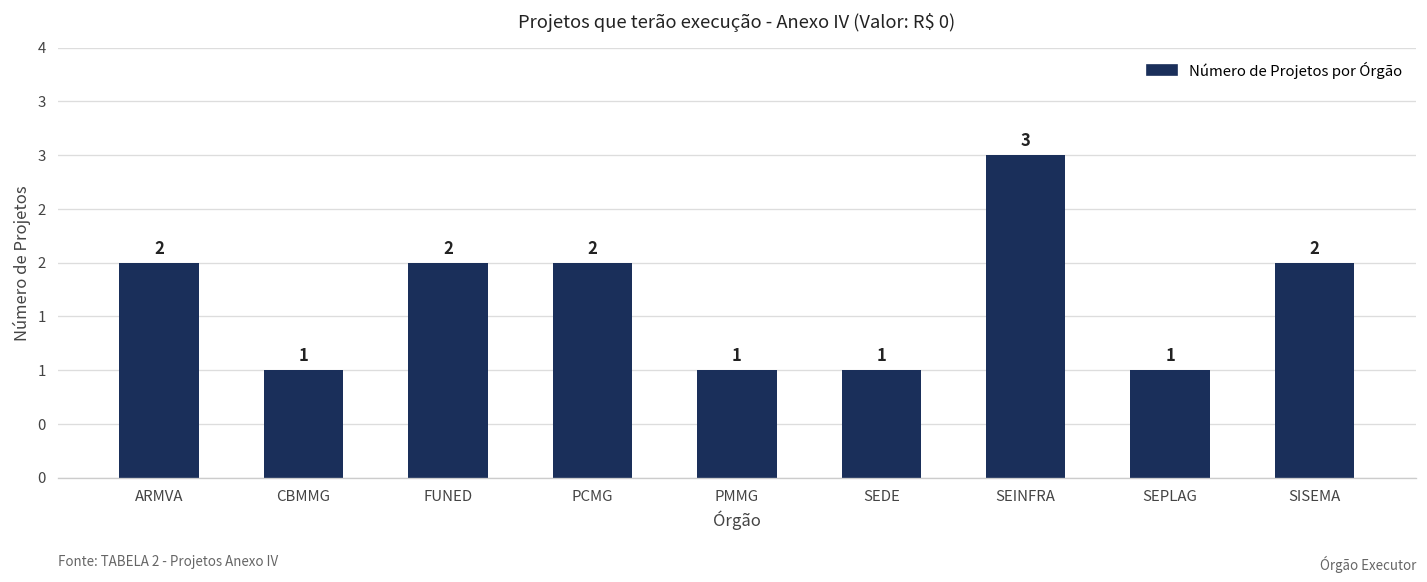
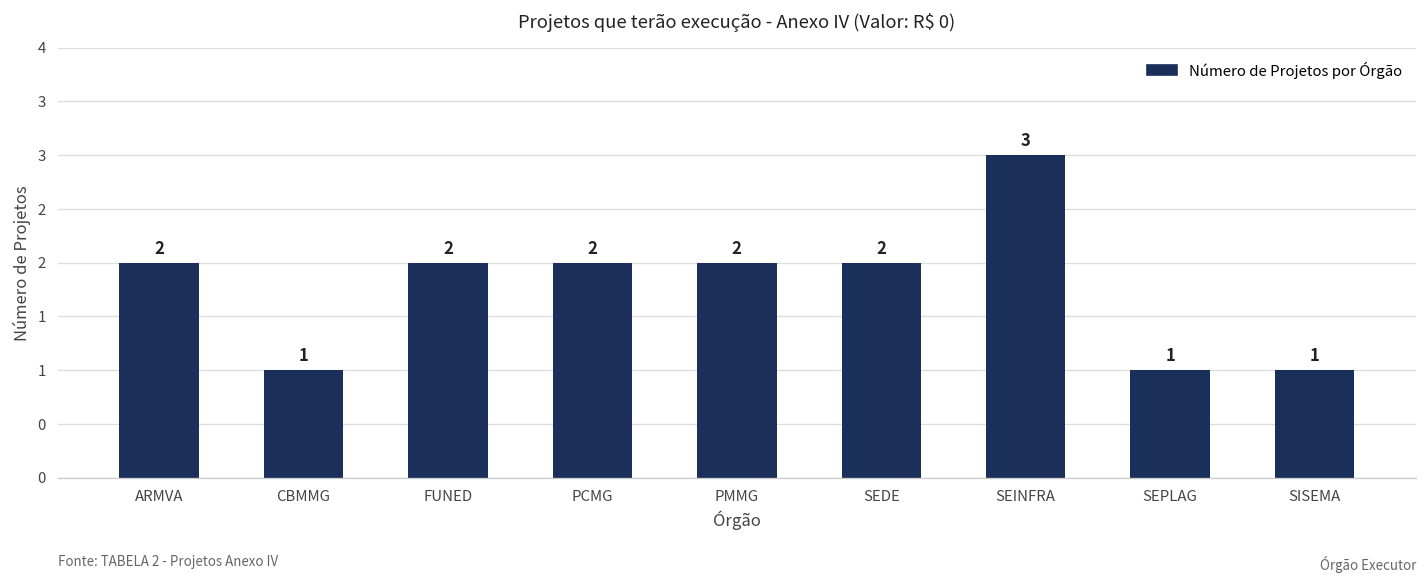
  {
    "ARMVA": 2,
    "CBMMG": 1,
    "FUNED": 2,
    "PCMG": 2,
-   "PMMG": 1,
-   "SEDE": 1,
+   "PMMG": 2,
+   "SEDE": 2,
    "SEINFRA": 3,
    "SEPLAG": 1,
-   "SISEMA": 2
+   "SISEMA": 1
  }
